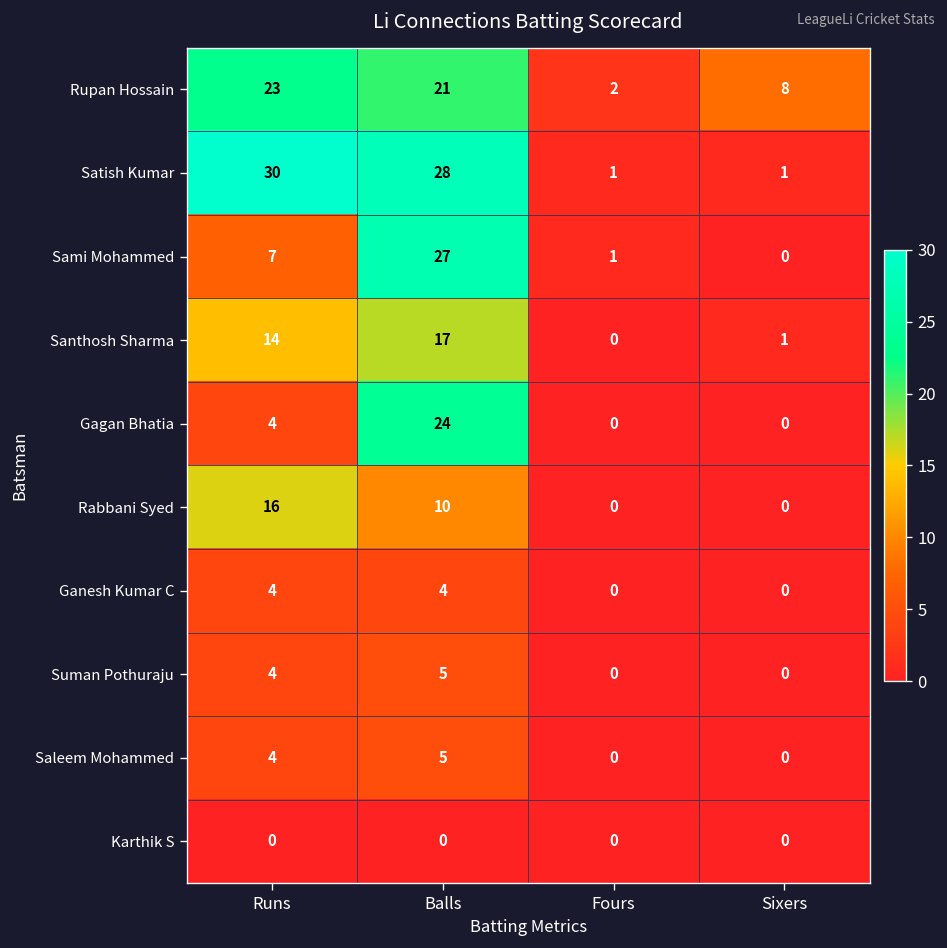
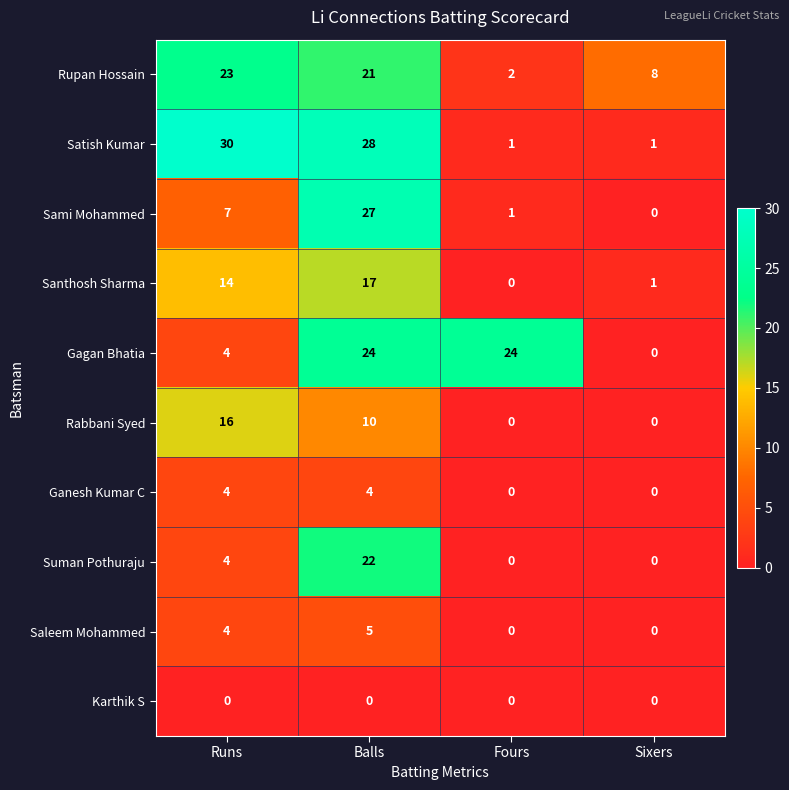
  {
    "Rupan Hossain": {
      "Runs": 23,
      "Balls": 21,
      "Fours": 2,
      "Sixers": 8
    },
    "Satish Kumar": {
      "Runs": 30,
      "Balls": 28,
      "Fours": 1,
      "Sixers": 1
    },
    "Sami Mohammed": {
      "Runs": 7,
      "Balls": 27,
      "Fours": 1,
      "Sixers": 0
    },
    "Santhosh Sharma": {
      "Runs": 14,
      "Balls": 17,
      "Fours": 0,
      "Sixers": 1
    },
    "Gagan Bhatia": {
      "Runs": 4,
      "Balls": 24,
-     "Fours": 0,
+     "Fours": 24,
      "Sixers": 0
    },
    "Rabbani Syed": {
      "Runs": 16,
      "Balls": 10,
      "Fours": 0,
      "Sixers": 0
    },
    "Ganesh Kumar C": {
      "Runs": 4,
      "Balls": 4,
      "Fours": 0,
      "Sixers": 0
    },
    "Suman Pothuraju": {
      "Runs": 4,
-     "Balls": 5,
+     "Balls": 22,
      "Fours": 0,
      "Sixers": 0
    },
    "Saleem Mohammed": {
      "Runs": 4,
      "Balls": 5,
      "Fours": 0,
      "Sixers": 0
    },
    "Karthik S": {
      "Runs": 0,
      "Balls": 0,
      "Fours": 0,
      "Sixers": 0
    }
  }
